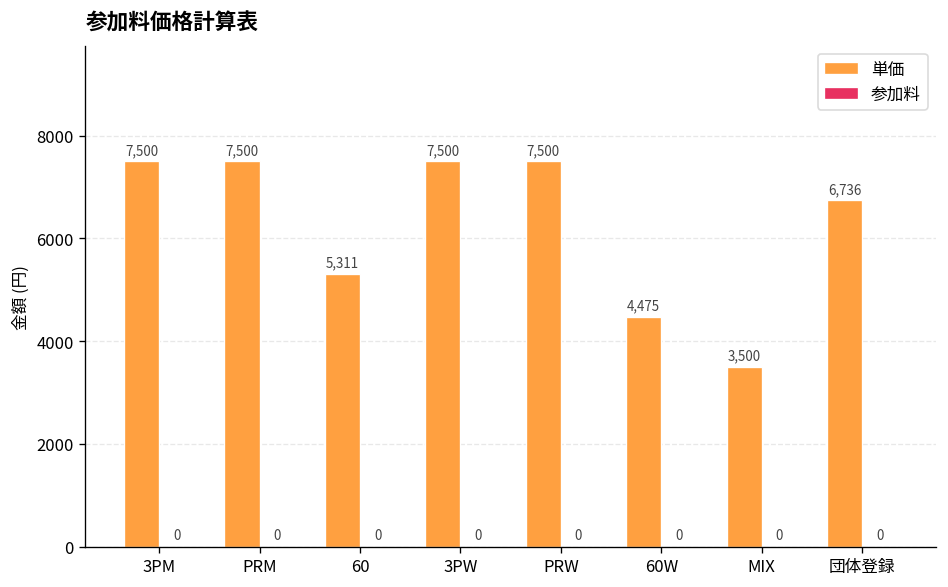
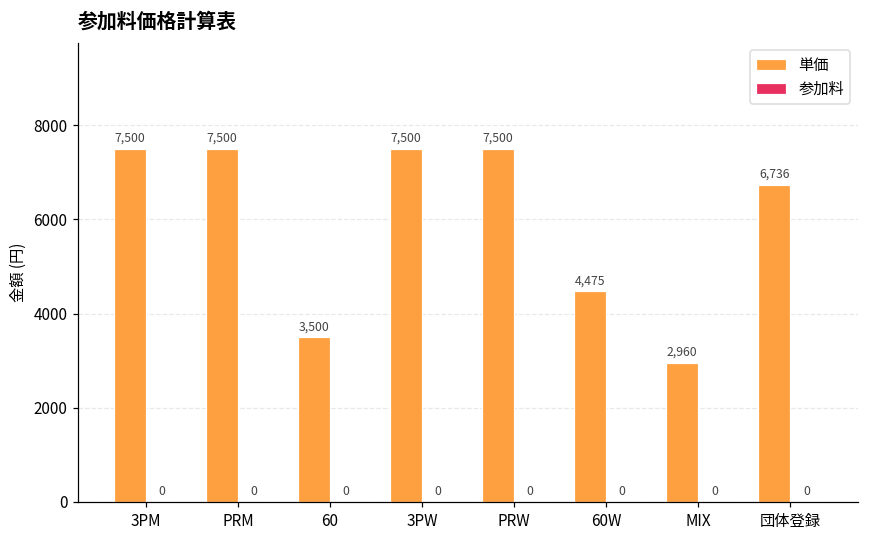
  {
    "単価": {
      "3PM": "7,500",
      "PRM": "7,500",
-     "60": "5,311",
+     "60": "3,500",
      "3PW": "7,500",
      "PRW": "7,500",
      "60W": "4,475",
-     "MIX": "3,500",
+     "MIX": "2,960",
      "団体登録": "6,736"
    },
    "参加料": {
      "3PM": "0",
      "PRM": "0",
      "60": "0",
      "3PW": "0",
      "PRW": "0",
      "60W": "0",
      "MIX": "0",
      "団体登録": "0"
    }
  }
